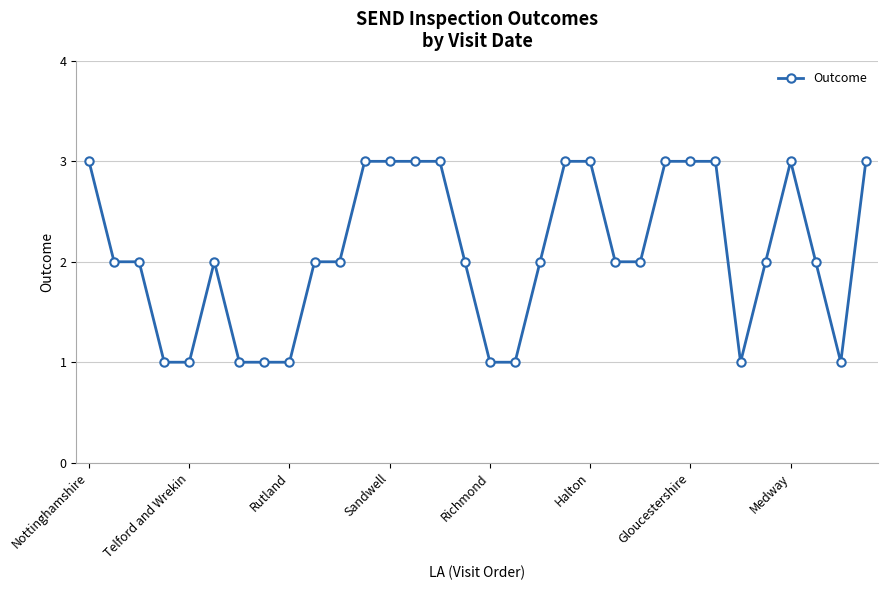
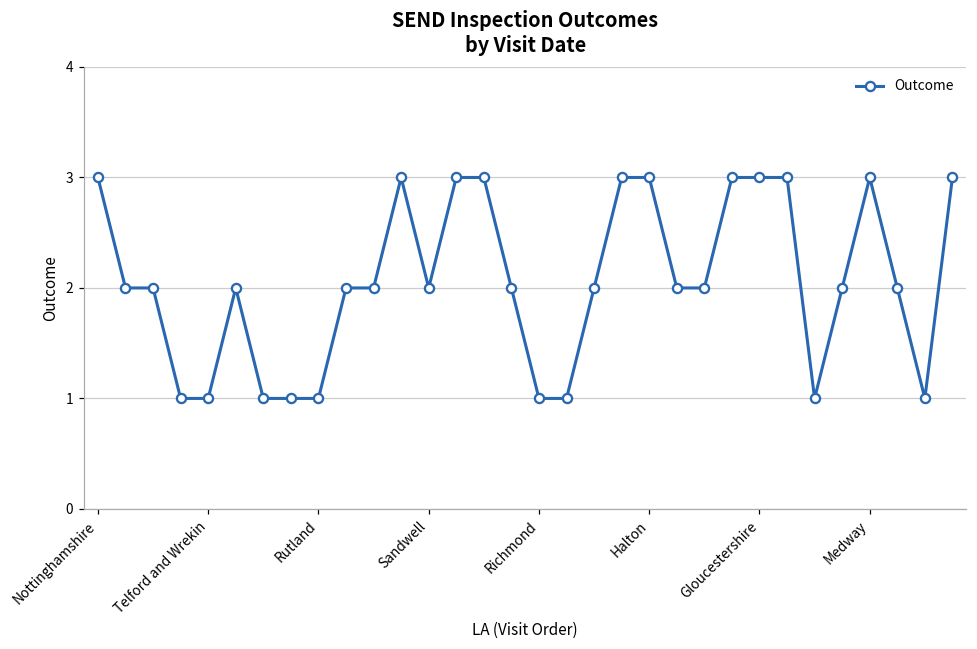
  {
    "Nottinghamshire": 3,
    "Telford and Wrekin": 1,
    "Rutland": 1,
-   "Sandwell": 3,
+   "Sandwell": 2,
    "Richmond": 1,
    "Halton": 3,
    "Gloucestershire": 3,
    "Medway": 3
  }
